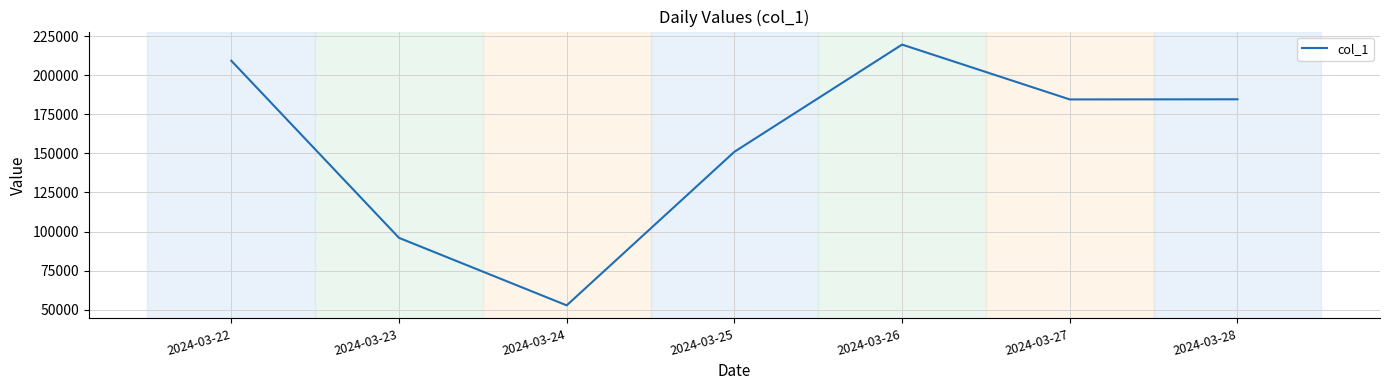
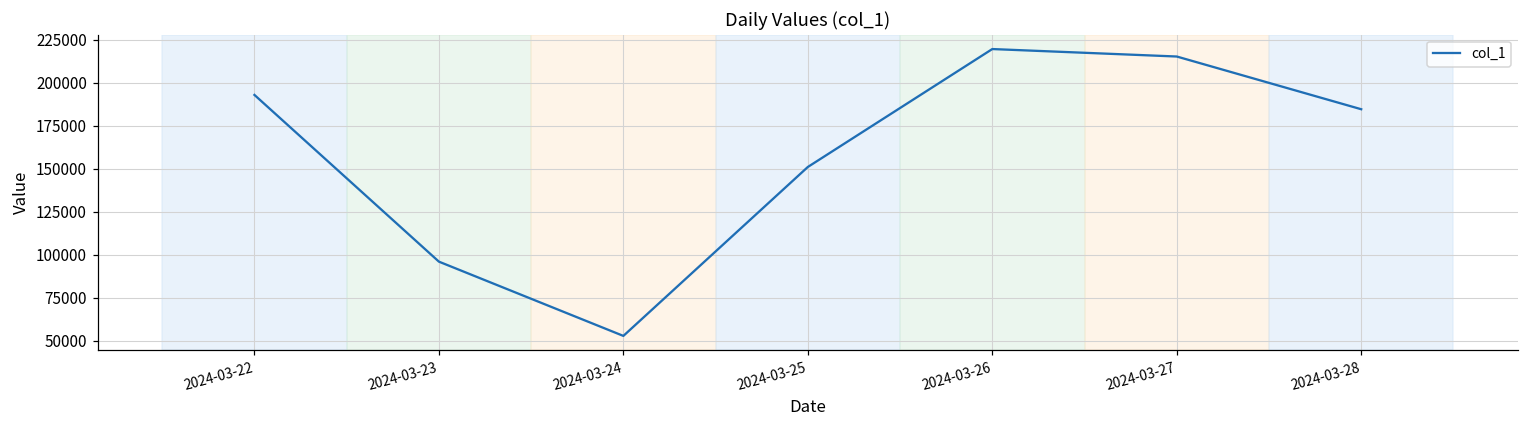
  {
-   "2024-03-22": 209000,
+   "2024-03-22": 193000,
    "2024-03-23": 96000,
    "2024-03-24": 53000,
    "2024-03-25": 151000,
    "2024-03-26": 220000,
-   "2024-03-27": 184000,
+   "2024-03-27": 215000,
    "2024-03-28": 185000
  }
